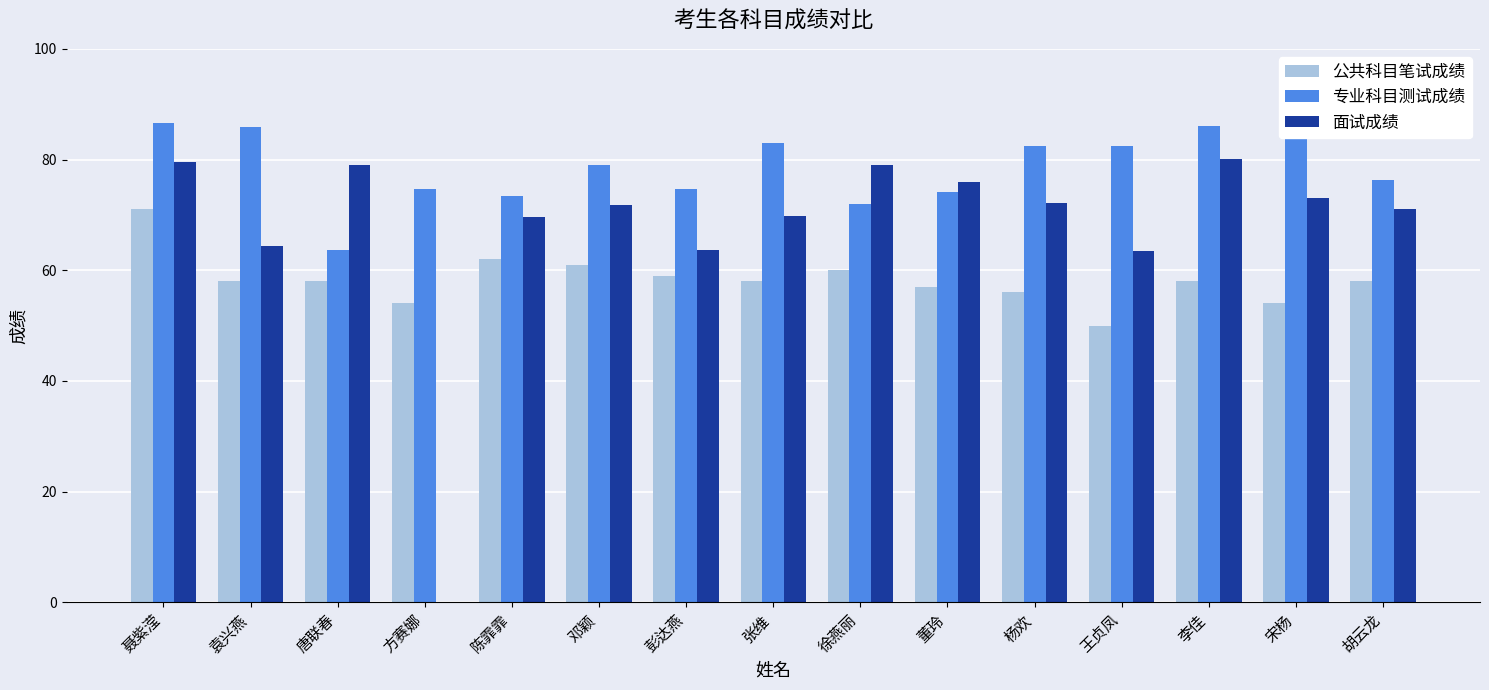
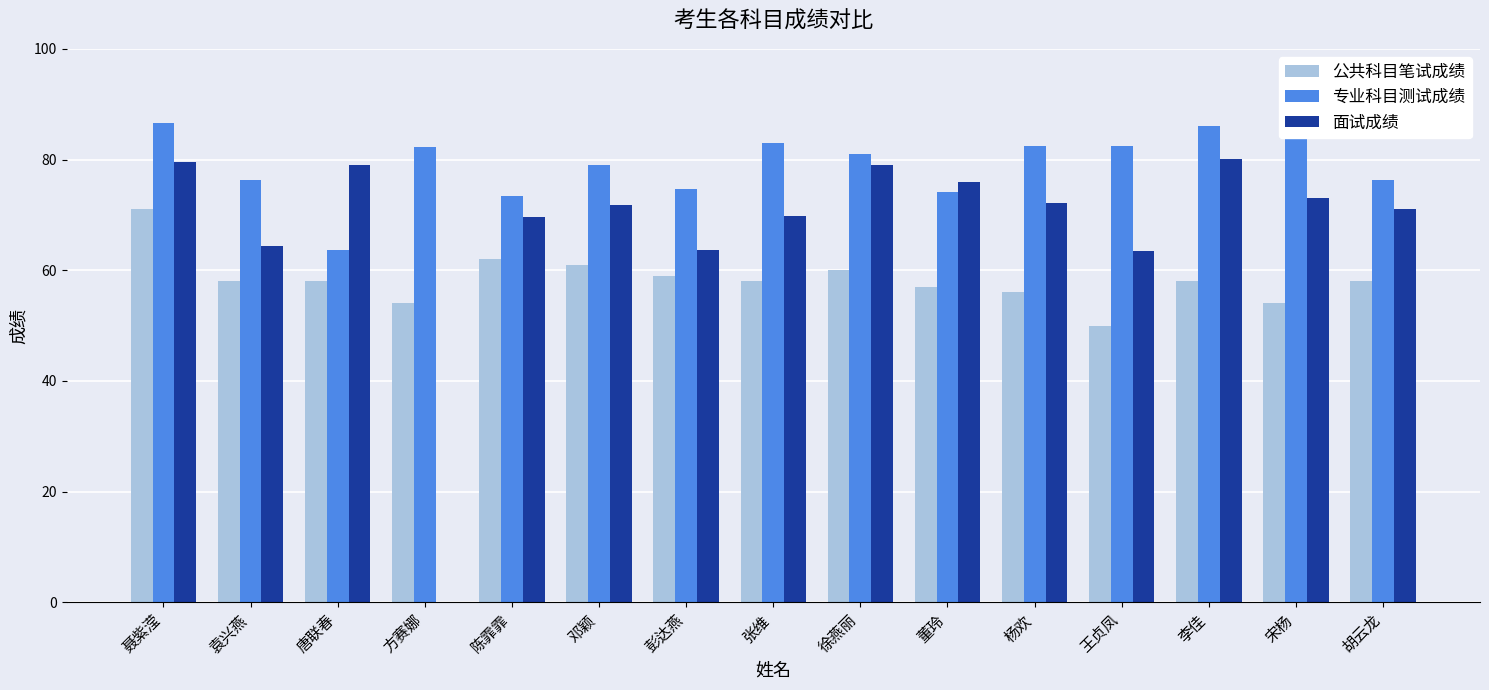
  {
    "公共科目笔试成绩": {
      "聂紫滢": 71,
      "袁兴燕": 58,
      "唐联春": 58,
      "方赛娜": 54,
      "陈霏霏": 62,
      "邓颖": 61,
      "彭达燕": 59,
      "张维": 58,
      "徐燕丽": 60,
      "董玲": 57,
      "杨欢": 56,
      "王贞凤": 50,
      "李佳": 58,
      "宋杨": 54,
      "胡云龙": 58
    },
    "专业科目测试成绩": {
      "聂紫滢": 87,
-     "袁兴燕": 86,
+     "袁兴燕": 76,
      "唐联春": 64,
-     "方赛娜": 75,
+     "方赛娜": 82,
      "陈霏霏": 73,
      "邓颖": 79,
      "彭达燕": 75,
      "张维": 83,
-     "徐燕丽": 72,
+     "徐燕丽": 81,
      "董玲": 74,
      "杨欢": 83,
      "王贞凤": 83,
      "李佳": 86,
      "胡云龙": 76
    },
    "面试成绩": {
      "聂紫滢": 80,
      "袁兴燕": 64,
      "唐联春": 79,
      "方赛娜": 0,
      "陈霏霏": 70,
      "邓颖": 72,
      "彭达燕": 64,
      "张维": 70,
      "徐燕丽": 79,
      "董玲": 76,
      "杨欢": 72,
      "王贞凤": 63,
      "李佳": 80,
      "宋杨": 73,
      "胡云龙": 71
    }
  }
